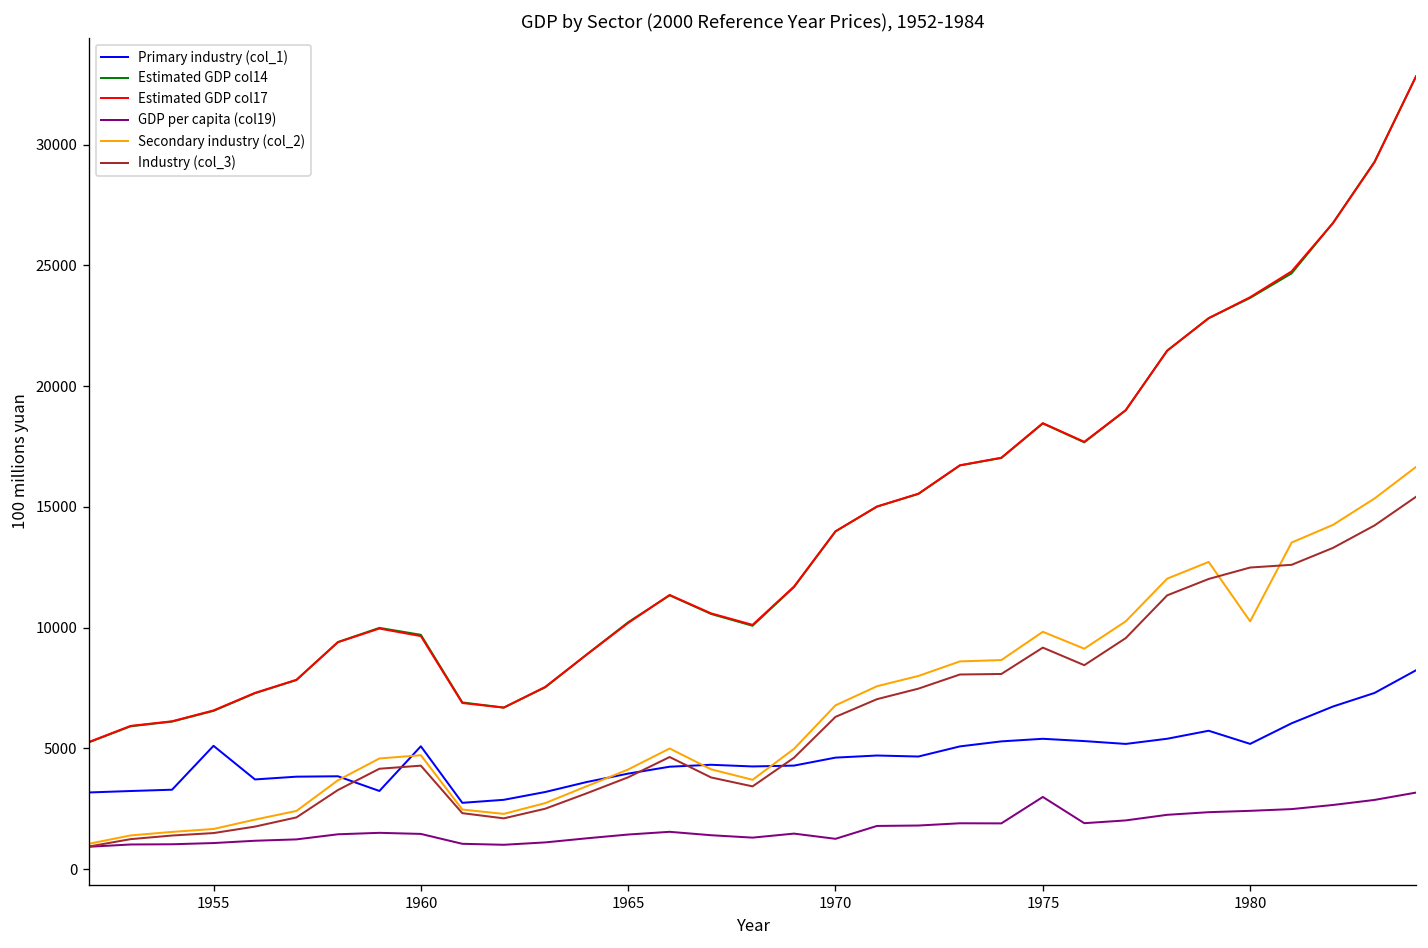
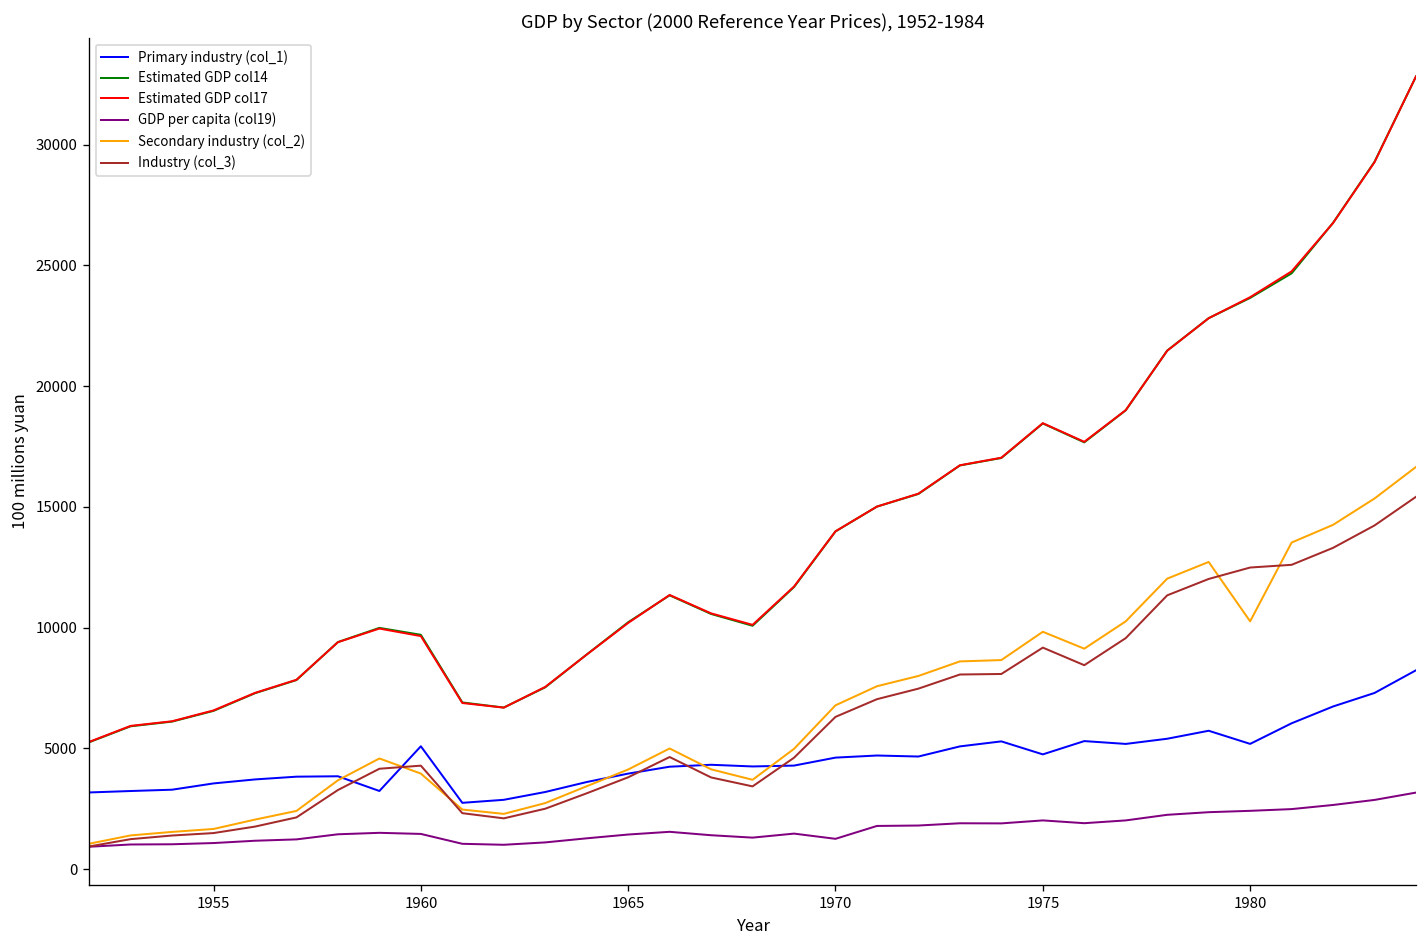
  {
    "Primary industry (col_1)": {
-     "1955": 5100,
+     "1955": 3500,
      "1960": 5100,
      "1965": 4000,
      "1970": 4600,
-     "1975": 5400,
+     "1975": 4700,
      "1980": 5200
    },
    "GDP per capita (col19)": {
      "1955": 1100,
      "1960": 1500,
      "1965": 1400,
      "1970": 1300,
-     "1975": 3000,
+     "1975": 2000,
      "1980": 2400
    },
    "Secondary industry (col_2)": {
      "1955": 1700,
-     "1960": 4700,
+     "1960": 4000,
      "1965": 4100,
      "1970": 6800,
      "1975": 9800,
      "1980": 10300
    },
    "Industry (col_3)": {
      "1955": 1500,
      "1960": 4300,
      "1965": 3800,
      "1970": 6300,
      "1975": 9200,
      "1980": 12500
    }
  }
